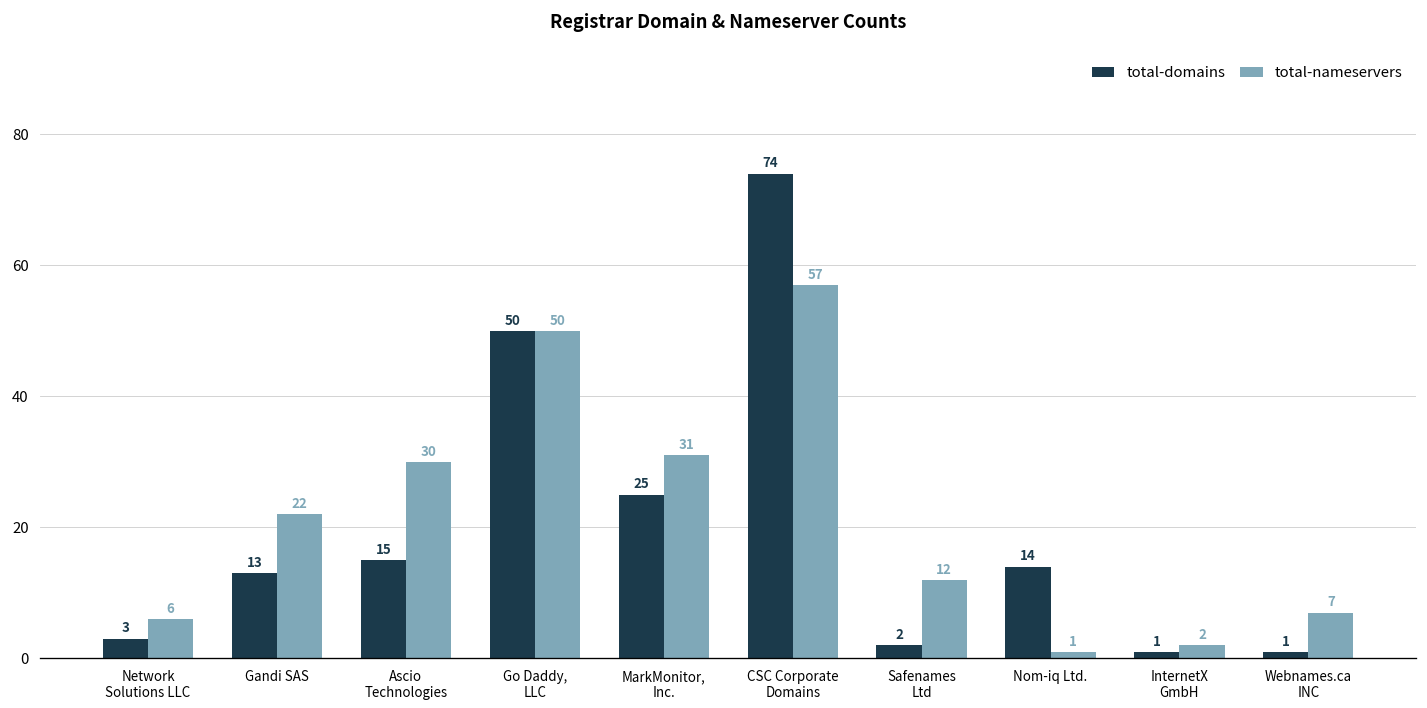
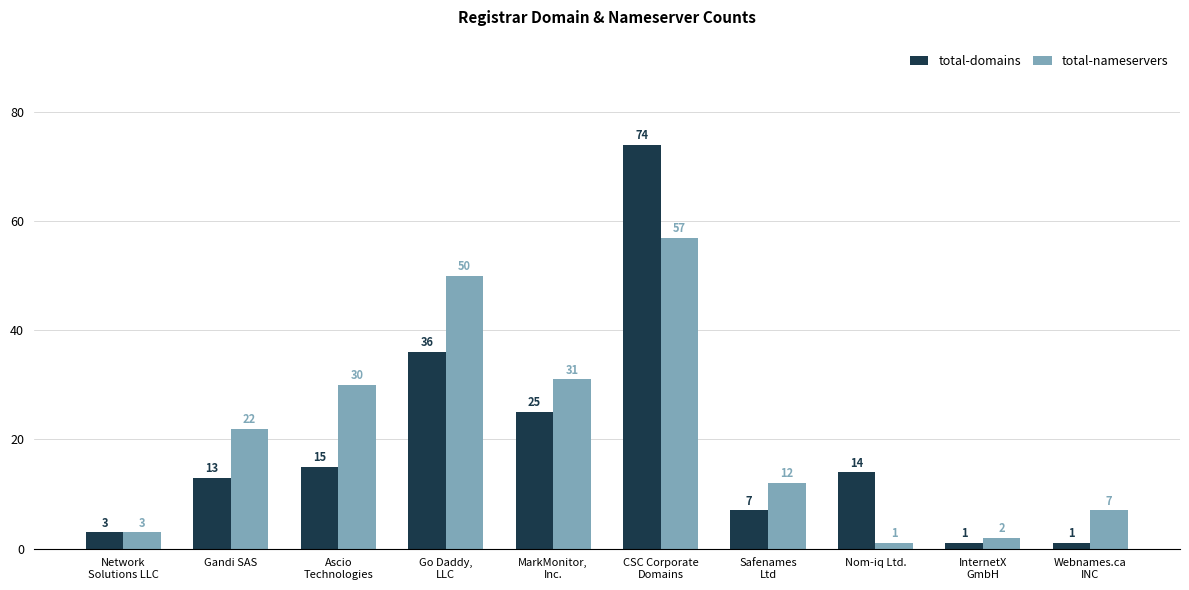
  {
    "total-domains": {
      "Network Solutions LLC": 3,
      "Gandi SAS": 13,
      "Ascio Technologies": 15,
-     "Go Daddy, LLC": 50,
+     "Go Daddy, LLC": 36,
      "MarkMonitor, Inc.": 25,
      "CSC Corporate Domains": 74,
-     "Safenames Ltd": 2,
+     "Safenames Ltd": 7,
      "Nom-iq Ltd.": 14,
      "InternetX GmbH": 1,
      "Webnames.ca INC": 1
    },
    "total-nameservers": {
-     "Network Solutions LLC": 6,
+     "Network Solutions LLC": 3,
      "Gandi SAS": 22,
      "Ascio Technologies": 30,
      "Go Daddy, LLC": 50,
      "MarkMonitor, Inc.": 31,
      "CSC Corporate Domains": 57,
      "Safenames Ltd": 12,
      "Nom-iq Ltd.": 1,
      "InternetX GmbH": 2,
      "Webnames.ca INC": 7
    }
  }
